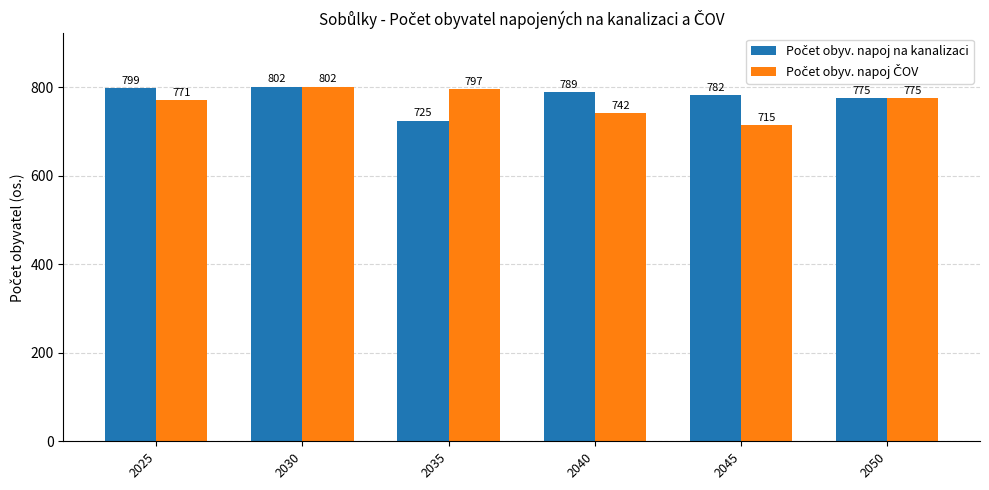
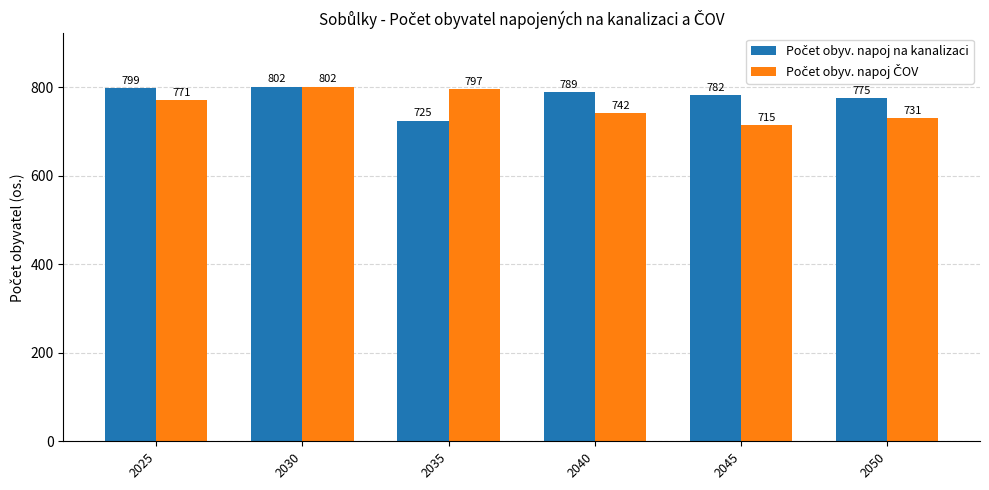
  {
    "Počet obyv. napoj na kanalizaci": {
      "2025": 799,
      "2030": 802,
      "2035": 725,
      "2040": 789,
      "2045": 782,
      "2050": 775
    },
    "Počet obyv. napoj ČOV": {
      "2025": 771,
      "2030": 802,
      "2035": 797,
      "2040": 742,
      "2045": 715,
-     "2050": 775
+     "2050": 731
    }
  }
